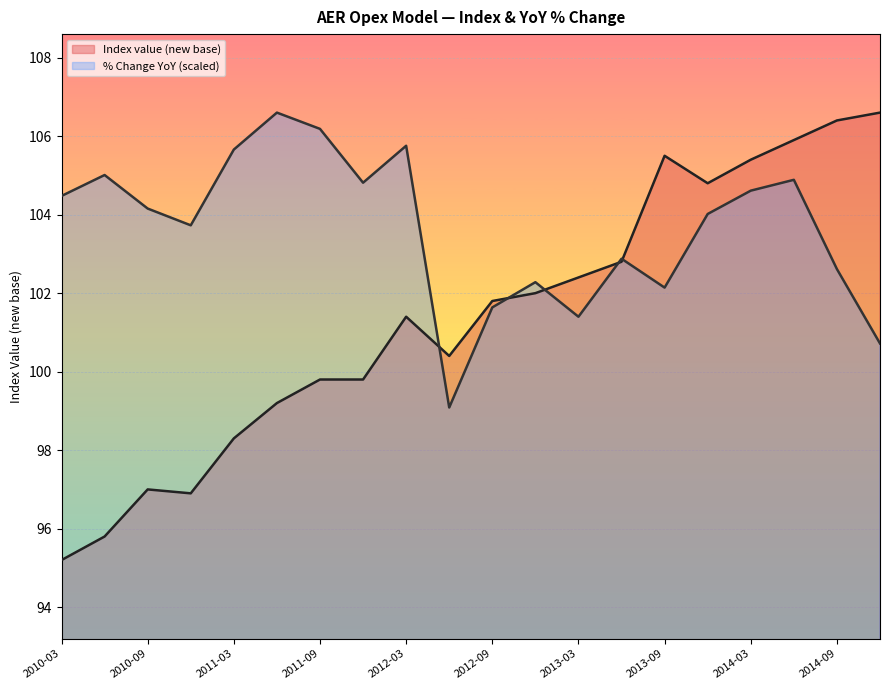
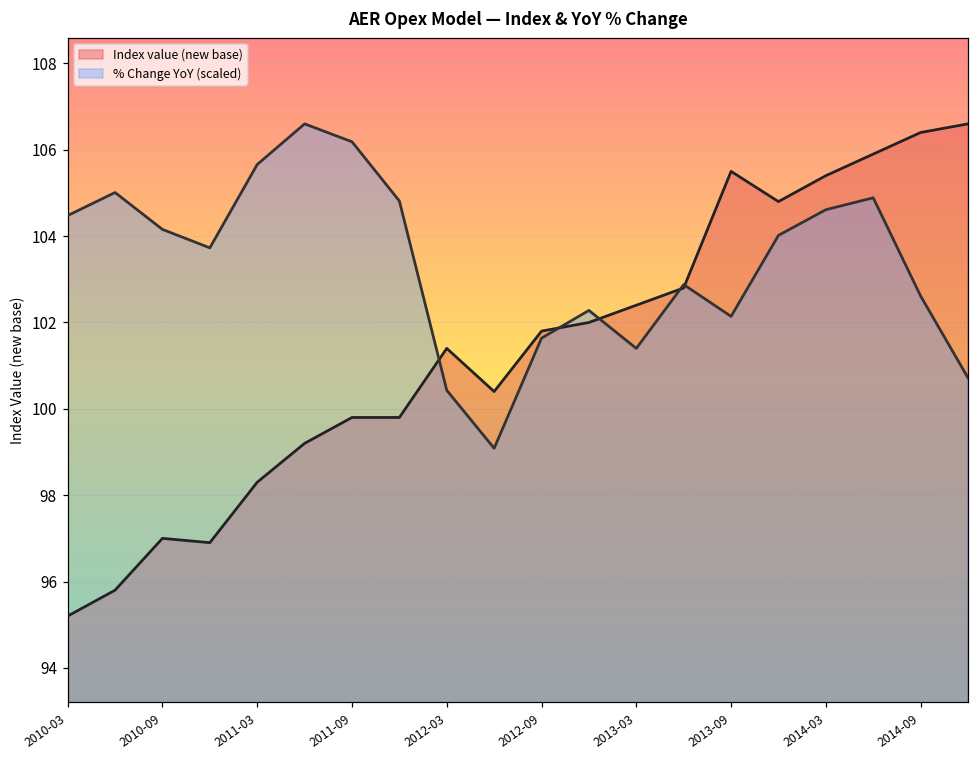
  {
    "Index value (new base)": {
      "2010-03": 95.2,
      "2010-09": 97.0,
      "2011-03": 98.3,
      "2011-09": 99.8,
      "2012-03": 101.4,
      "2012-09": 101.8,
      "2013-03": 102.4,
      "2013-09": 105.5,
      "2014-03": 105.4,
      "2014-09": 106.4
    },
    "% Change YoY (scaled)": {
      "2010-03": 104.5,
      "2010-09": 104.2,
      "2011-03": 105.7,
      "2011-09": 106.2,
-     "2012-03": 105.8,
+     "2012-03": 100.4,
      "2012-09": 101.6,
      "2013-03": 101.4,
      "2013-09": 102.1,
      "2014-03": 104.6,
      "2014-09": 102.6
    }
  }
